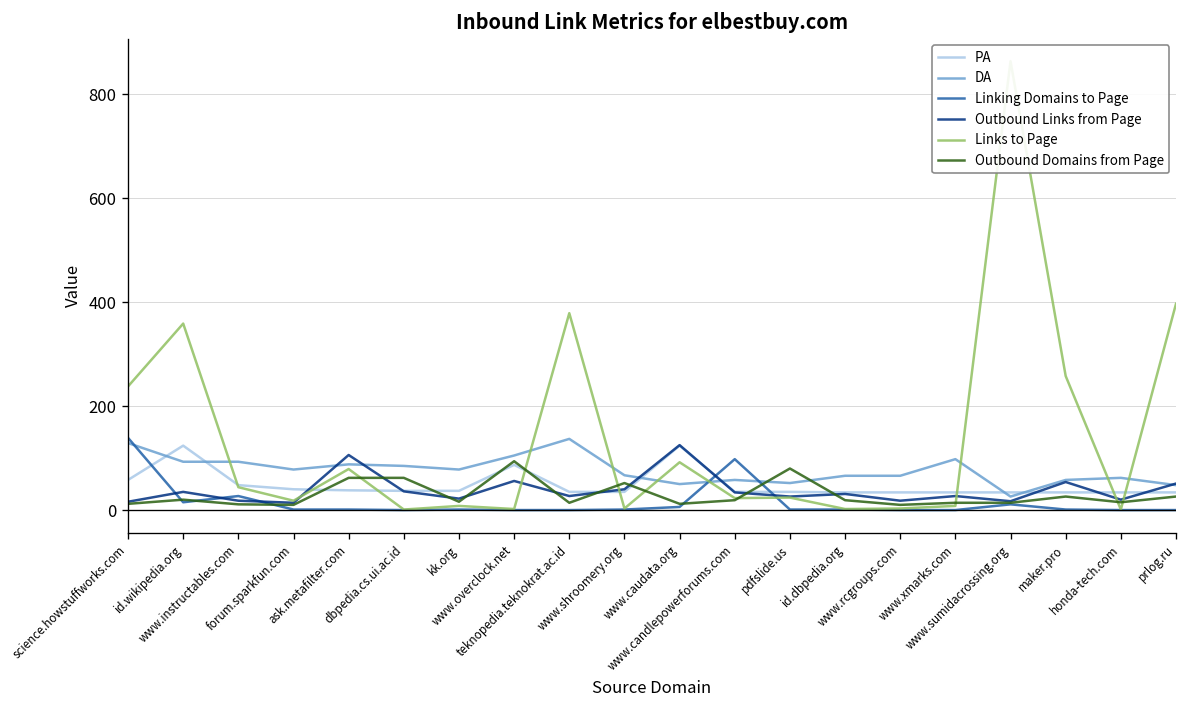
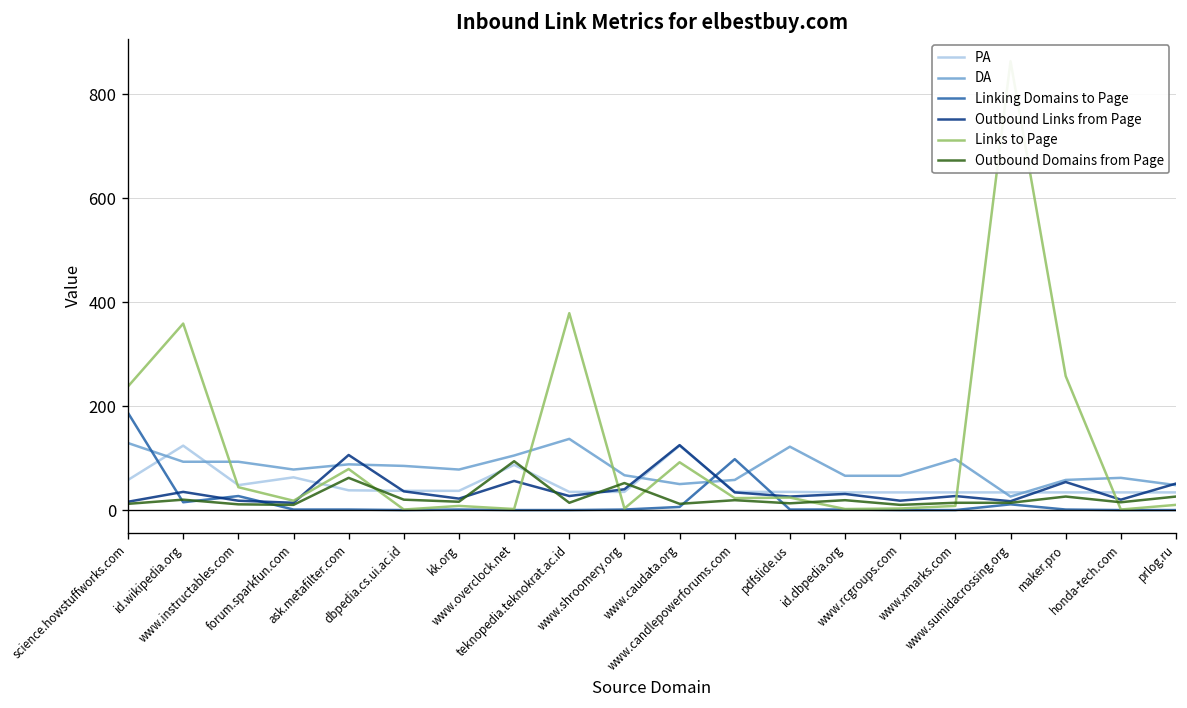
  {
    "PA": {
      "science.howstuffworks.com": 60,
      "id.wikipedia.org": 120,
-     "forum.sparkfun.com": 40,
+     "forum.sparkfun.com": 60,
      "ask.metafilter.com": 40,
      "kk.org": 40,
      "www.overclock.net": 90,
      "teknopedia.teknokrat.ac.id": 40,
      "pdfslide.us": 40,
      "www.rcgroups.com": 30,
      "www.xmarks.com": 30,
      "www.sumidacrossing.org": 30,
      "maker.pro": 30,
      "honda-tech.com": 30,
      "prlog.ru": 30
    },
    "DA": {
      "science.howstuffworks.com": 130,
      "id.wikipedia.org": 90,
      "www.instructables.com": 90,
      "forum.sparkfun.com": 80,
      "ask.metafilter.com": 90,
      "dbpedia.cs.ui.ac.id": 90,
      "kk.org": 80,
      "www.overclock.net": 110,
      "teknopedia.teknokrat.ac.id": 140,
      "www.shroomery.org": 70,
      "www.caudata.org": 50,
      "www.candlepowerforums.com": 60,
-     "pdfslide.us": 50,
+     "pdfslide.us": 120,
      "id.dbpedia.org": 70,
      "www.rcgroups.com": 70,
      "www.xmarks.com": 100,
      "www.sumidacrossing.org": 30,
      "honda-tech.com": 60
    },
    "Linking Domains to Page": {
-     "science.howstuffworks.com": 140,
+     "science.howstuffworks.com": 190,
      "www.instructables.com": 30,
      "forum.sparkfun.com": 0,
      "ask.metafilter.com": 0,
      "kk.org": 0,
      "teknopedia.teknokrat.ac.id": 0,
      "www.caudata.org": 10,
      "www.candlepowerforums.com": 100,
      "pdfslide.us": 0,
      "www.xmarks.com": 0,
      "maker.pro": 0,
      "prlog.ru": 0
    },
    "Outbound Links from Page": {
      "id.wikipedia.org": 40,
      "www.instructables.com": 20,
      "ask.metafilter.com": 110,
      "kk.org": 20,
      "www.overclock.net": 60,
      "teknopedia.teknokrat.ac.id": 30,
      "www.rcgroups.com": 20,
      "www.xmarks.com": 30
    },
    "Links to Page": {
      "science.howstuffworks.com": 240,
      "id.wikipedia.org": 360,
      "ask.metafilter.com": 80,
      "kk.org": 10,
      "teknopedia.teknokrat.ac.id": 380,
      "www.caudata.org": 90,
      "www.xmarks.com": 10,
      "maker.pro": 260,
-     "prlog.ru": 400
+     "prlog.ru": 10
    },
    "Outbound Domains from Page": {
      "www.instructables.com": 10,
      "ask.metafilter.com": 60,
-     "dbpedia.cs.ui.ac.id": 60,
+     "dbpedia.cs.ui.ac.id": 20,
      "kk.org": 20,
      "www.overclock.net": 90,
      "teknopedia.teknokrat.ac.id": 10,
      "www.shroomery.org": 50,
      "www.caudata.org": 10,
-     "pdfslide.us": 80,
+     "pdfslide.us": 10,
      "id.dbpedia.org": 20,
      "www.rcgroups.com": 10,
      "www.xmarks.com": 10,
      "maker.pro": 30,
      "prlog.ru": 30
    }
  }
